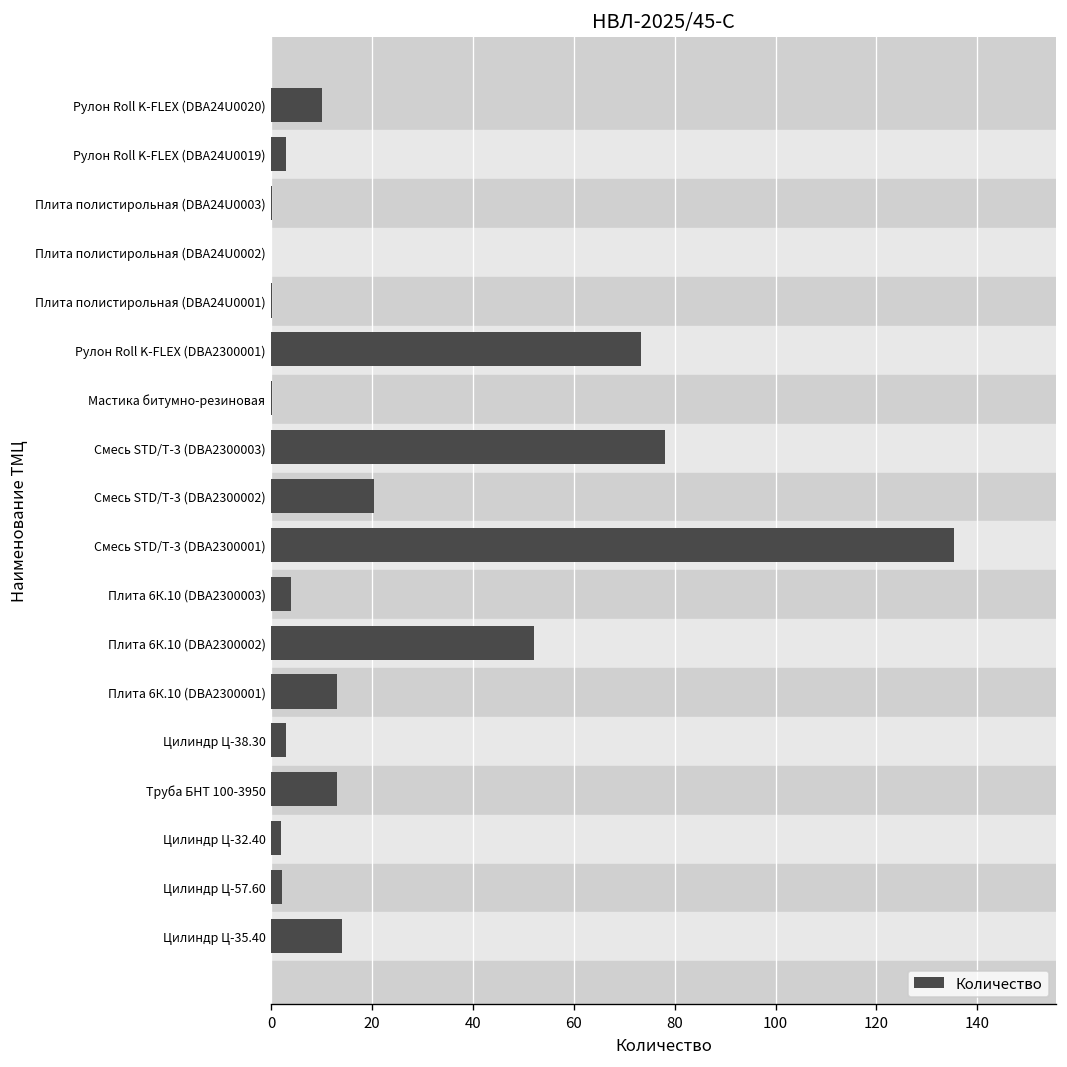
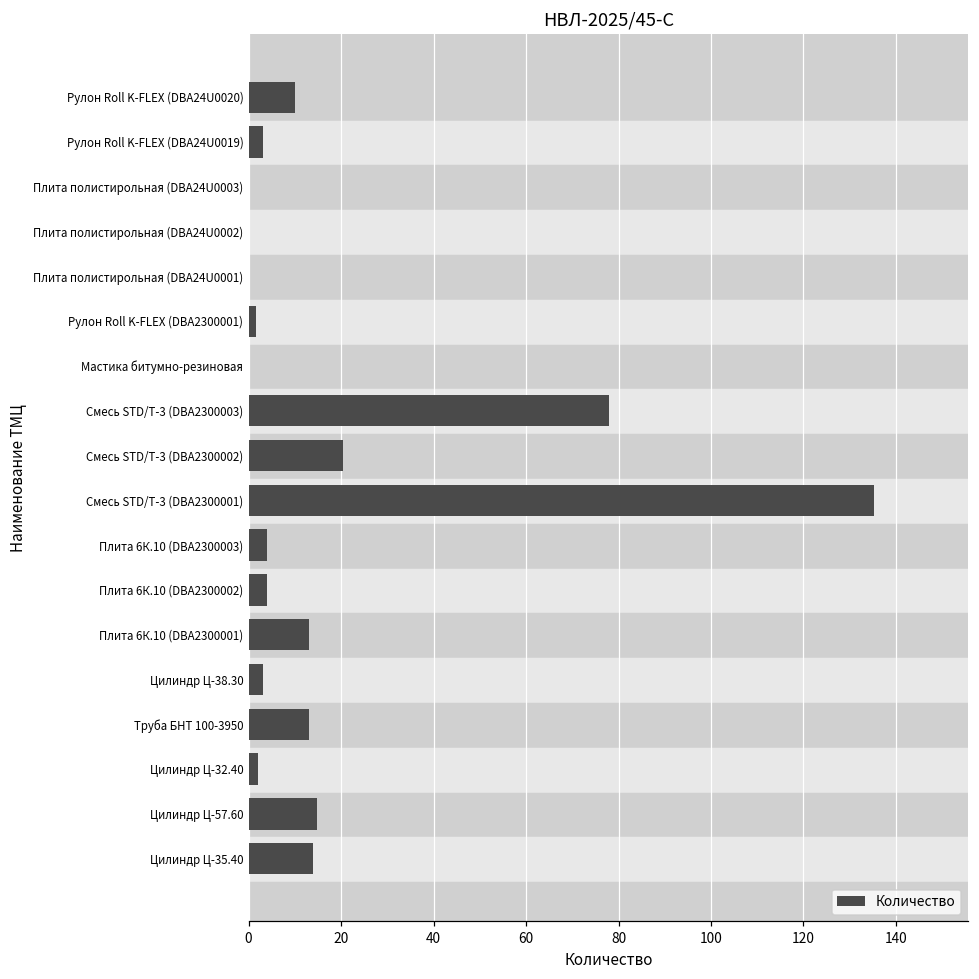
  {
    "Рулон Roll K-FLEX (DBA24U0020)": 10,
    "Рулон Roll K-FLEX (DBA24U0019)": 3,
-   "Рулон Roll K-FLEX (DBA2300001)": 73,
+   "Рулон Roll K-FLEX (DBA2300001)": 2,
    "Смесь STD/T-3 (DBA2300003)": 78,
    "Смесь STD/T-3 (DBA2300002)": 20,
    "Смесь STD/T-3 (DBA2300001)": 135,
    "Плита 6К.10 (DBA2300003)": 4,
-   "Плита 6К.10 (DBA2300002)": 52,
+   "Плита 6К.10 (DBA2300002)": 4,
    "Плита 6К.10 (DBA2300001)": 13,
    "Цилиндр Ц-38.30": 3,
    "Труба БНТ 100-3950": 13,
    "Цилиндр Ц-32.40": 2,
-   "Цилиндр Ц-57.60": 2,
+   "Цилиндр Ц-57.60": 15,
    "Цилиндр Ц-35.40": 14
  }
